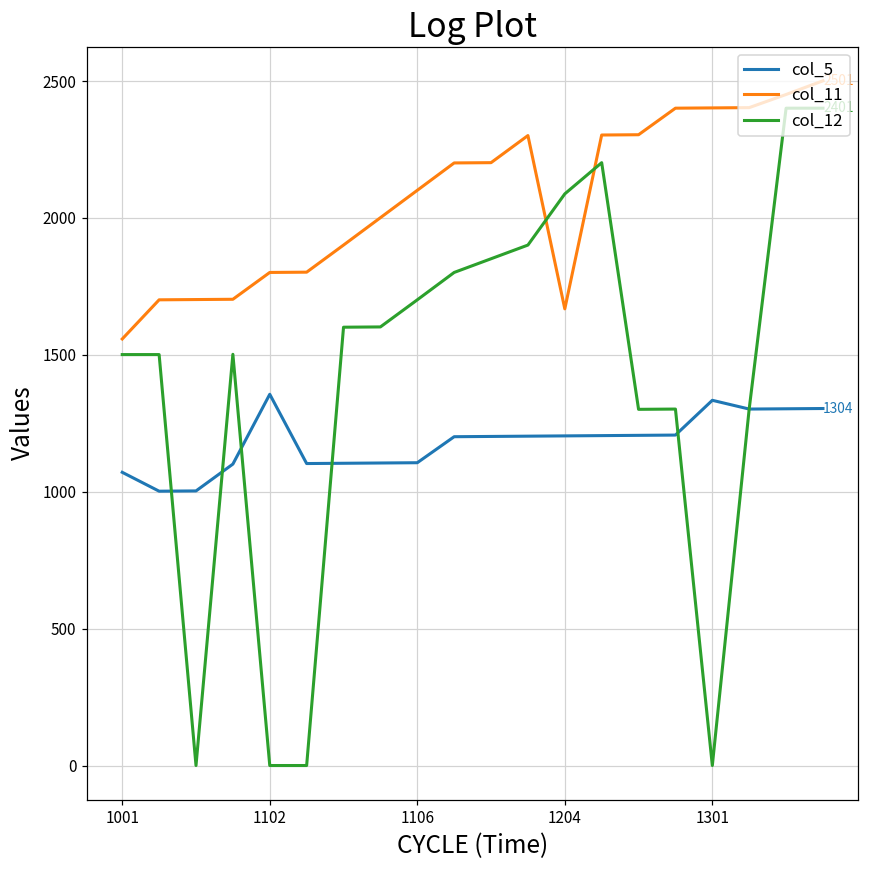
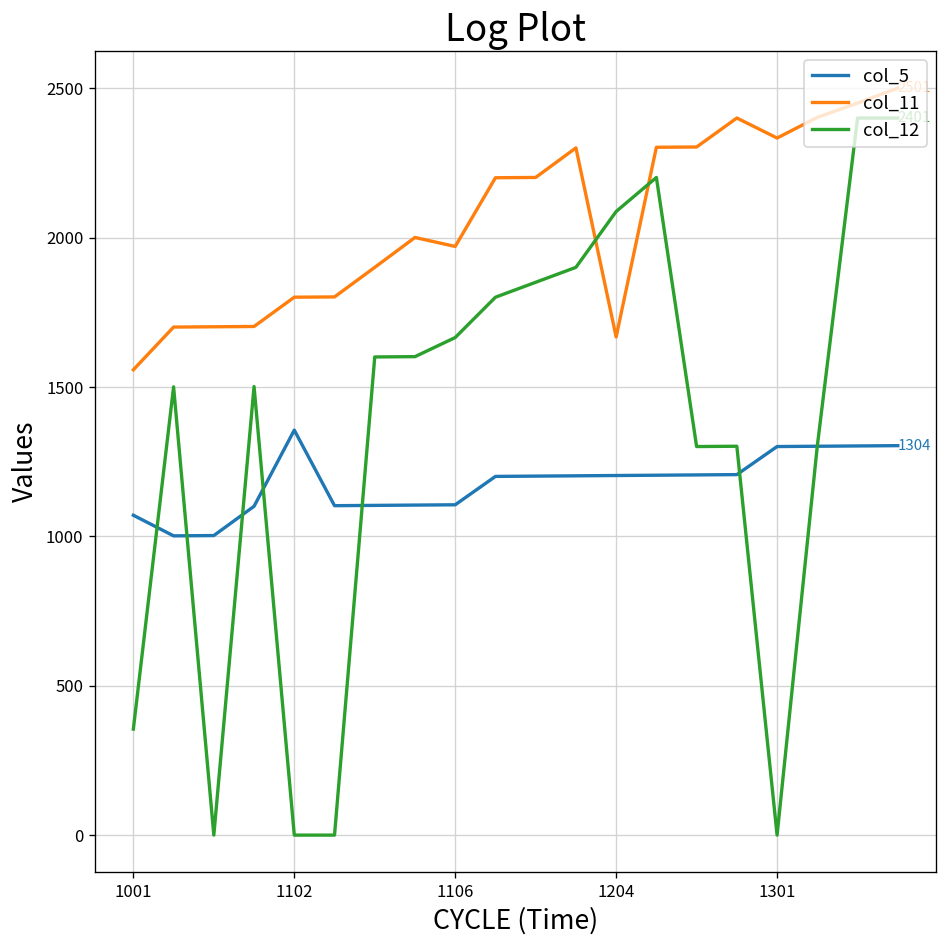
  {
    "col_5": {
      "1001": 1070,
      "1102": 1360,
      "1106": 1110,
      "1204": 1200,
-     "1301": 1330
+     "1301": 1300
    },
    "col_11": {
      "1001": 1560,
      "1102": 1800,
-     "1106": 2100,
+     "1106": 1970,
      "1204": 1670,
-     "1301": 2400
+     "1301": 2330
    },
    "col_12": {
-     "1001": 1500,
+     "1001": 360,
      "1102": 0,
-     "1106": 1700,
+     "1106": 1670,
      "1204": 2090,
      "1301": 0
    }
  }
